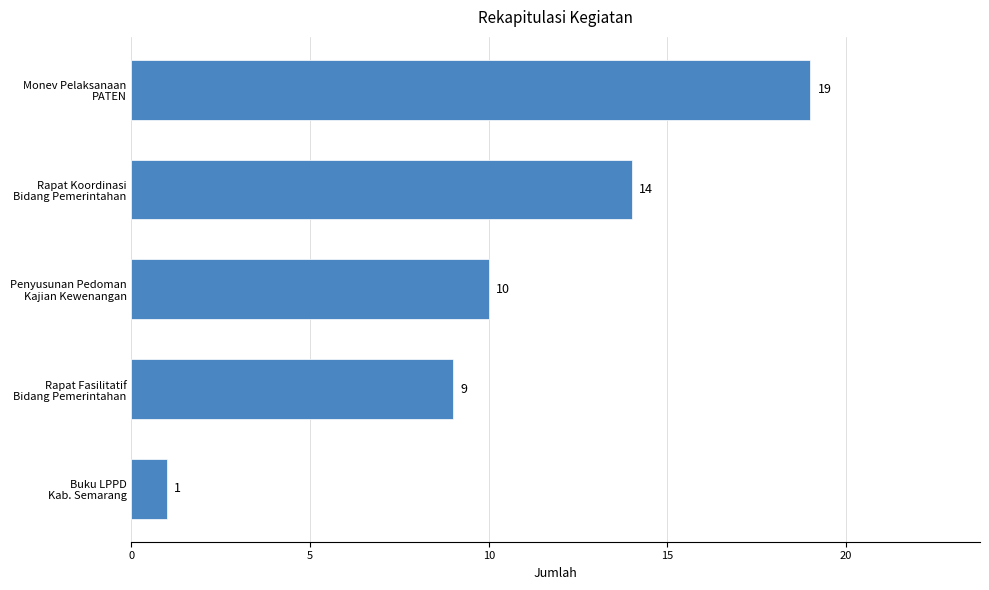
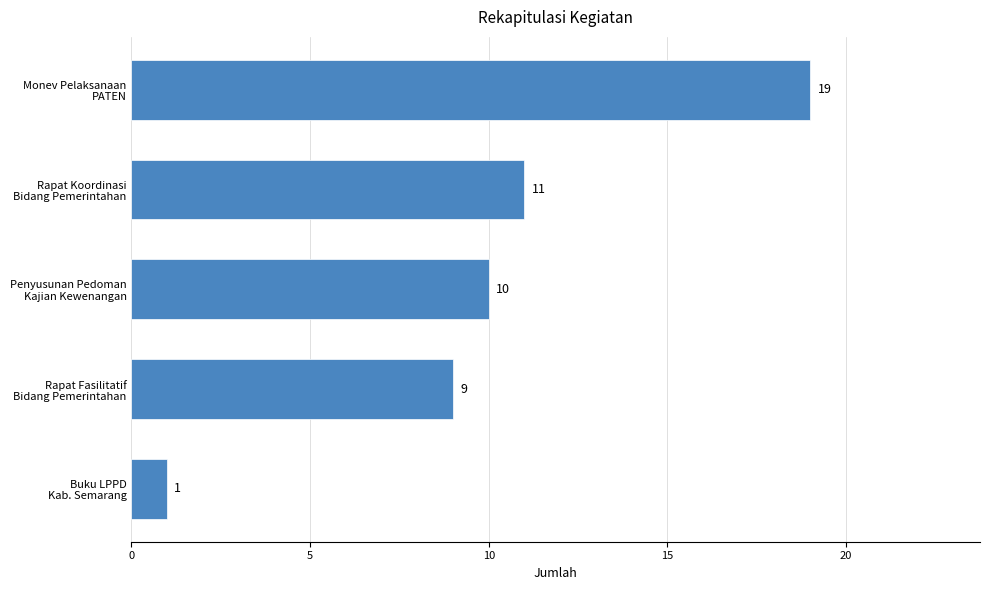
  {
    "Monev Pelaksanaan PATEN": 19,
-   "Rapat Koordinasi Bidang Pemerintahan": 14,
+   "Rapat Koordinasi Bidang Pemerintahan": 11,
    "Penyusunan Pedoman Kajian Kewenangan": 10,
    "Rapat Fasilitatif Bidang Pemerintahan": 9,
    "Buku LPPD Kab. Semarang": 1
  }
